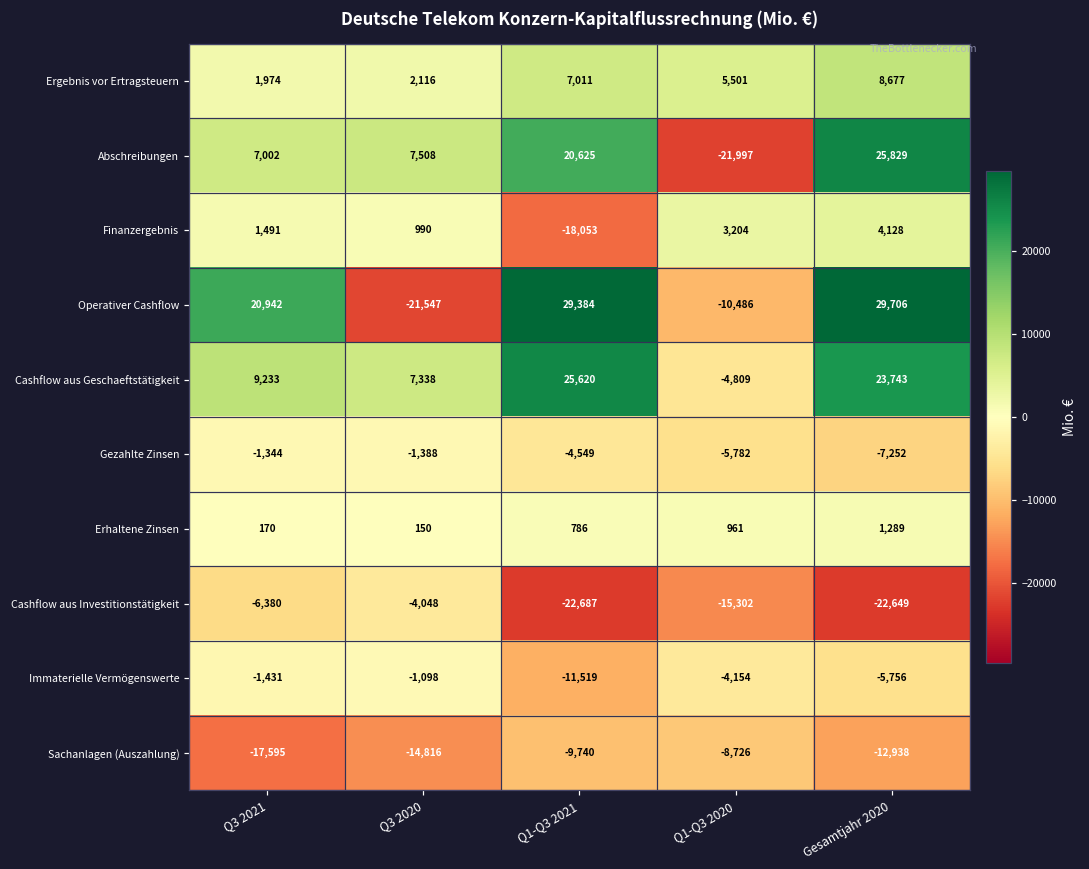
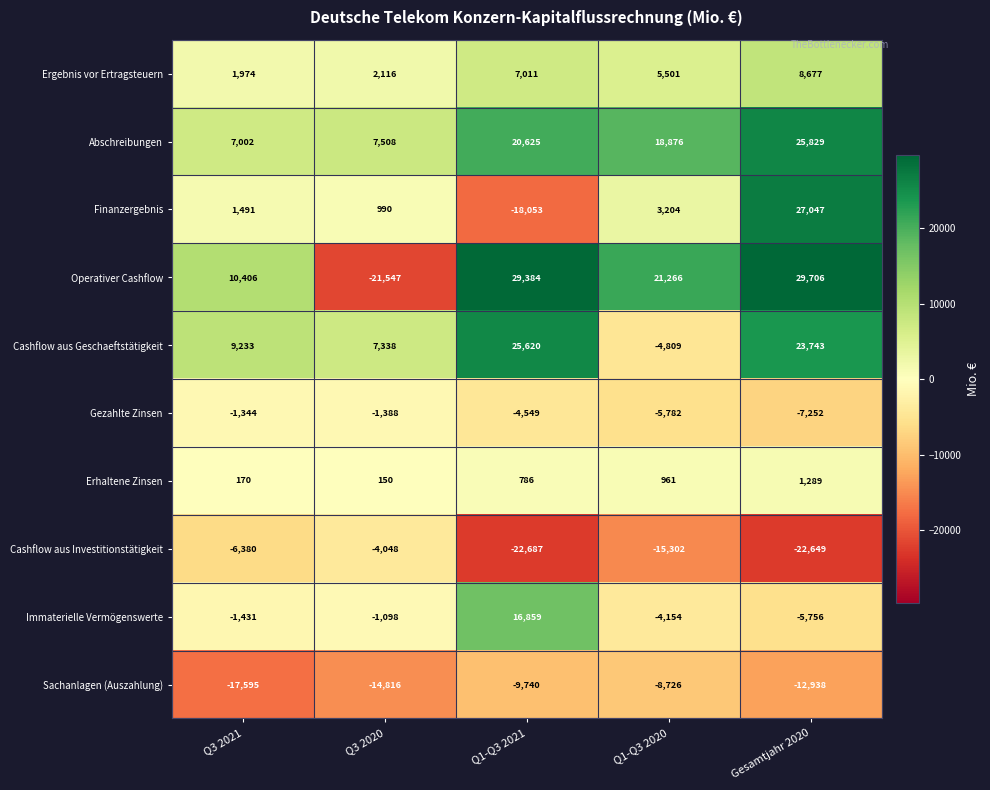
  {
    "Ergebnis vor Ertragsteuern": {
      "Q3 2021": "1,974",
      "Q3 2020": "2,116",
      "Q1-Q3 2021": "7,011",
      "Q1-Q3 2020": "5,501"
    },
    "Abschreibungen": {
      "Q3 2021": "7,002",
      "Q3 2020": "7,508",
      "Q1-Q3 2021": "20,625",
-     "Q1-Q3 2020": "-21,997",
+     "Q1-Q3 2020": "18,876",
      "Gesamtjahr 2020": "25,829"
    },
    "Finanzergebnis": {
      "Q3 2021": "1,491",
      "Q3 2020": "990",
      "Q1-Q3 2021": "-18,053",
      "Q1-Q3 2020": "3,204",
-     "Gesamtjahr 2020": "4,128"
+     "Gesamtjahr 2020": "27,047"
    },
    "Operativer Cashflow": {
-     "Q3 2021": "20,942",
+     "Q3 2021": "10,406",
      "Q3 2020": "-21,547",
      "Q1-Q3 2021": "29,384",
-     "Q1-Q3 2020": "-10,486",
+     "Q1-Q3 2020": "21,266",
      "Gesamtjahr 2020": "29,706"
    },
    "Cashflow aus Geschaeftstätigkeit": {
      "Q3 2021": "9,233",
      "Q3 2020": "7,338",
      "Q1-Q3 2021": "25,620",
      "Q1-Q3 2020": "-4,809",
      "Gesamtjahr 2020": "23,743"
    },
    "Gezahlte Zinsen": {
      "Q3 2021": "-1,344",
      "Q3 2020": "-1,388",
      "Q1-Q3 2021": "-4,549",
      "Q1-Q3 2020": "-5,782",
      "Gesamtjahr 2020": "-7,252"
    },
    "Erhaltene Zinsen": {
      "Q3 2021": "170",
      "Q3 2020": "150",
      "Q1-Q3 2021": "786",
      "Q1-Q3 2020": "961",
      "Gesamtjahr 2020": "1,289"
    },
    "Cashflow aus Investitionstätigkeit": {
      "Q3 2021": "-6,380",
      "Q3 2020": "-4,048",
      "Q1-Q3 2021": "-22,687",
      "Q1-Q3 2020": "-15,302",
      "Gesamtjahr 2020": "-22,649"
    },
    "Immaterielle Vermögenswerte": {
      "Q3 2021": "-1,431",
      "Q3 2020": "-1,098",
-     "Q1-Q3 2021": "-11,519",
+     "Q1-Q3 2021": "16,859",
      "Q1-Q3 2020": "-4,154",
      "Gesamtjahr 2020": "-5,756"
    },
    "Sachanlagen (Auszahlung)": {
      "Q3 2021": "-17,595",
      "Q3 2020": "-14,816",
      "Q1-Q3 2021": "-9,740",
      "Q1-Q3 2020": "-8,726",
      "Gesamtjahr 2020": "-12,938"
    }
  }
